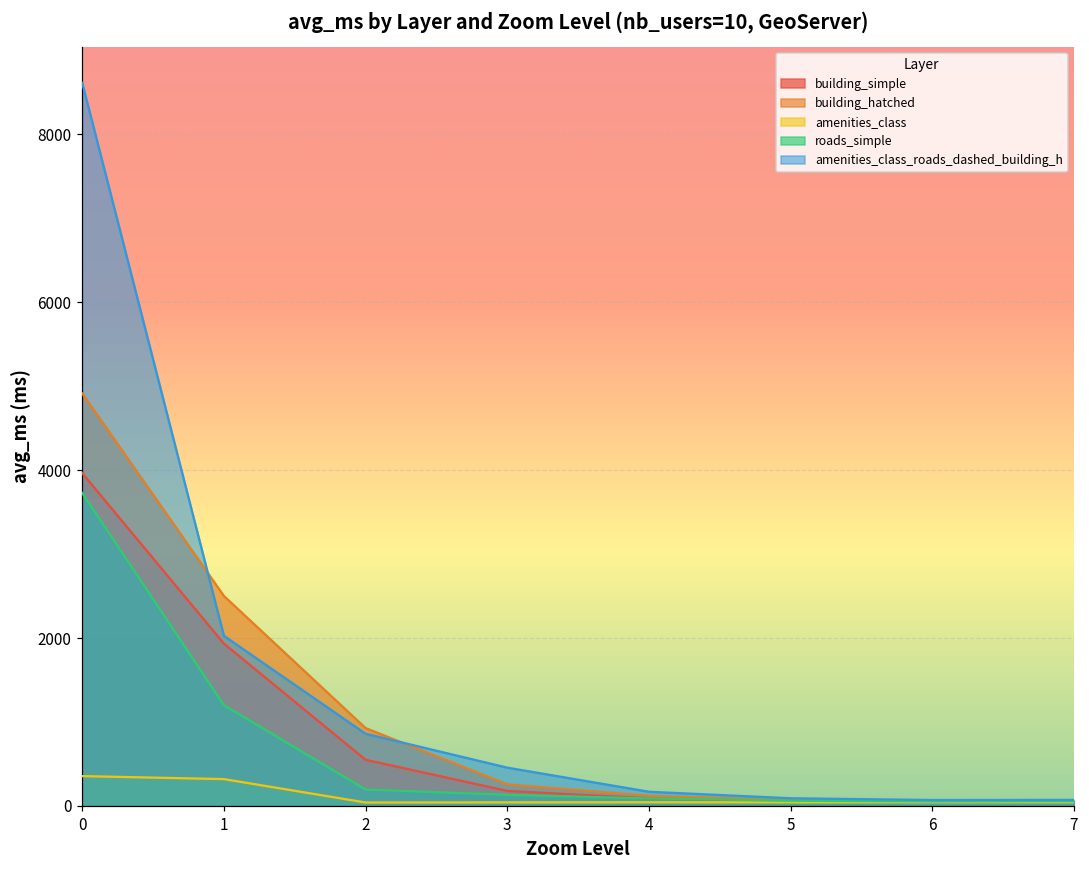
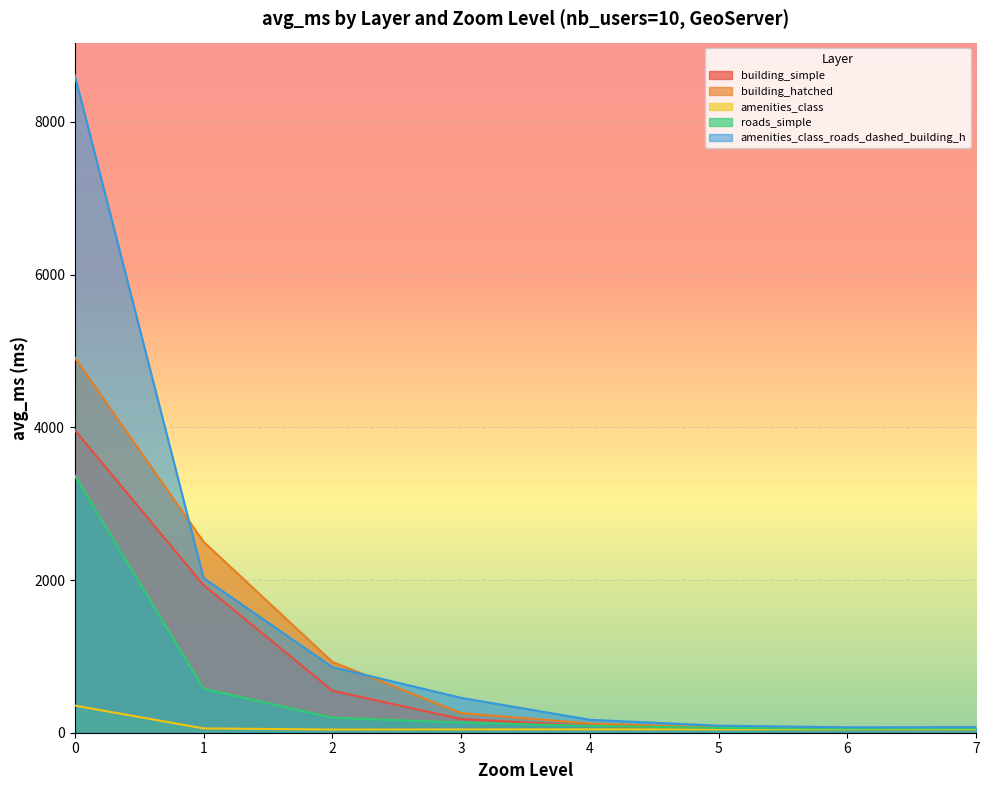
  {
    "amenities_class": {
      "0": 400,
-     "1": 300,
+     "1": 100,
      "2": 0,
      "3": 0,
      "4": 0
    },
    "roads_simple": {
-     "0": 3700,
-     "1": 1200,
+     "0": 3400,
+     "1": 600,
      "2": 200,
      "3": 100
    },
    "amenities_class_roads_dashed_building_h": {
      "0": 8600,
      "1": 2000,
      "2": 900,
      "3": 500,
      "4": 200
    }
  }
